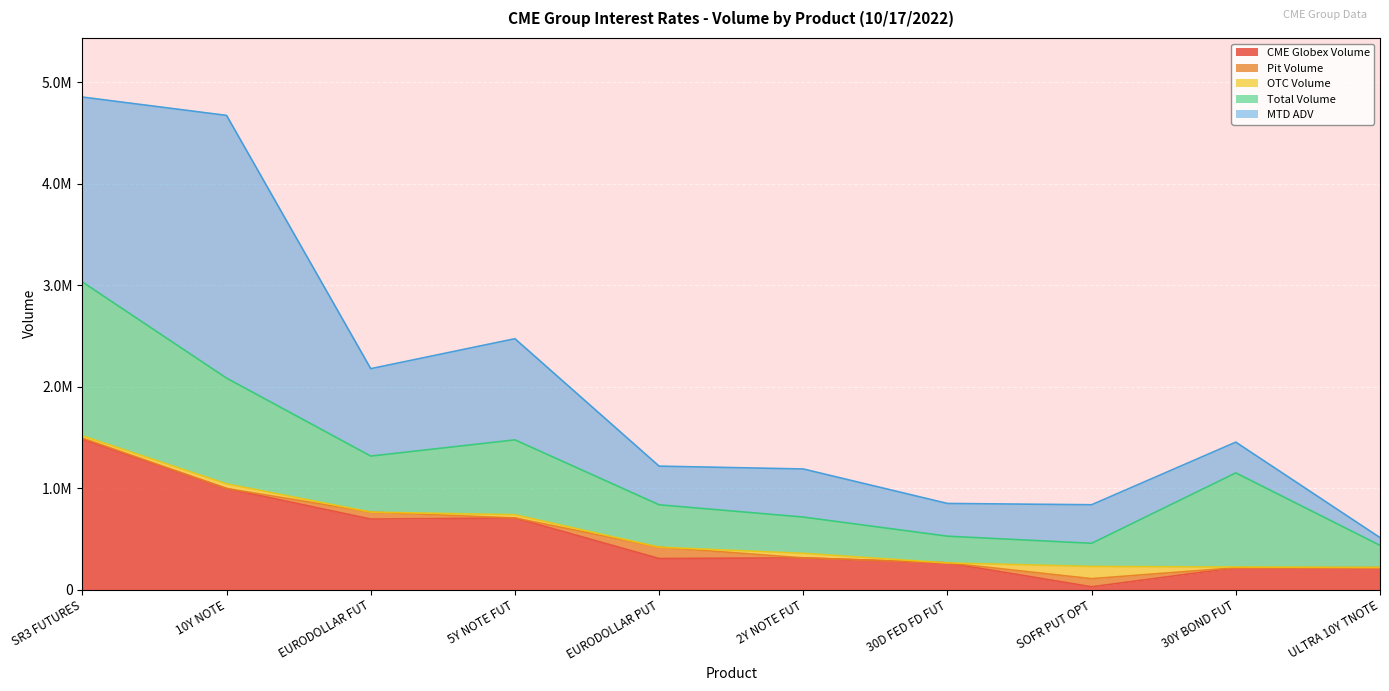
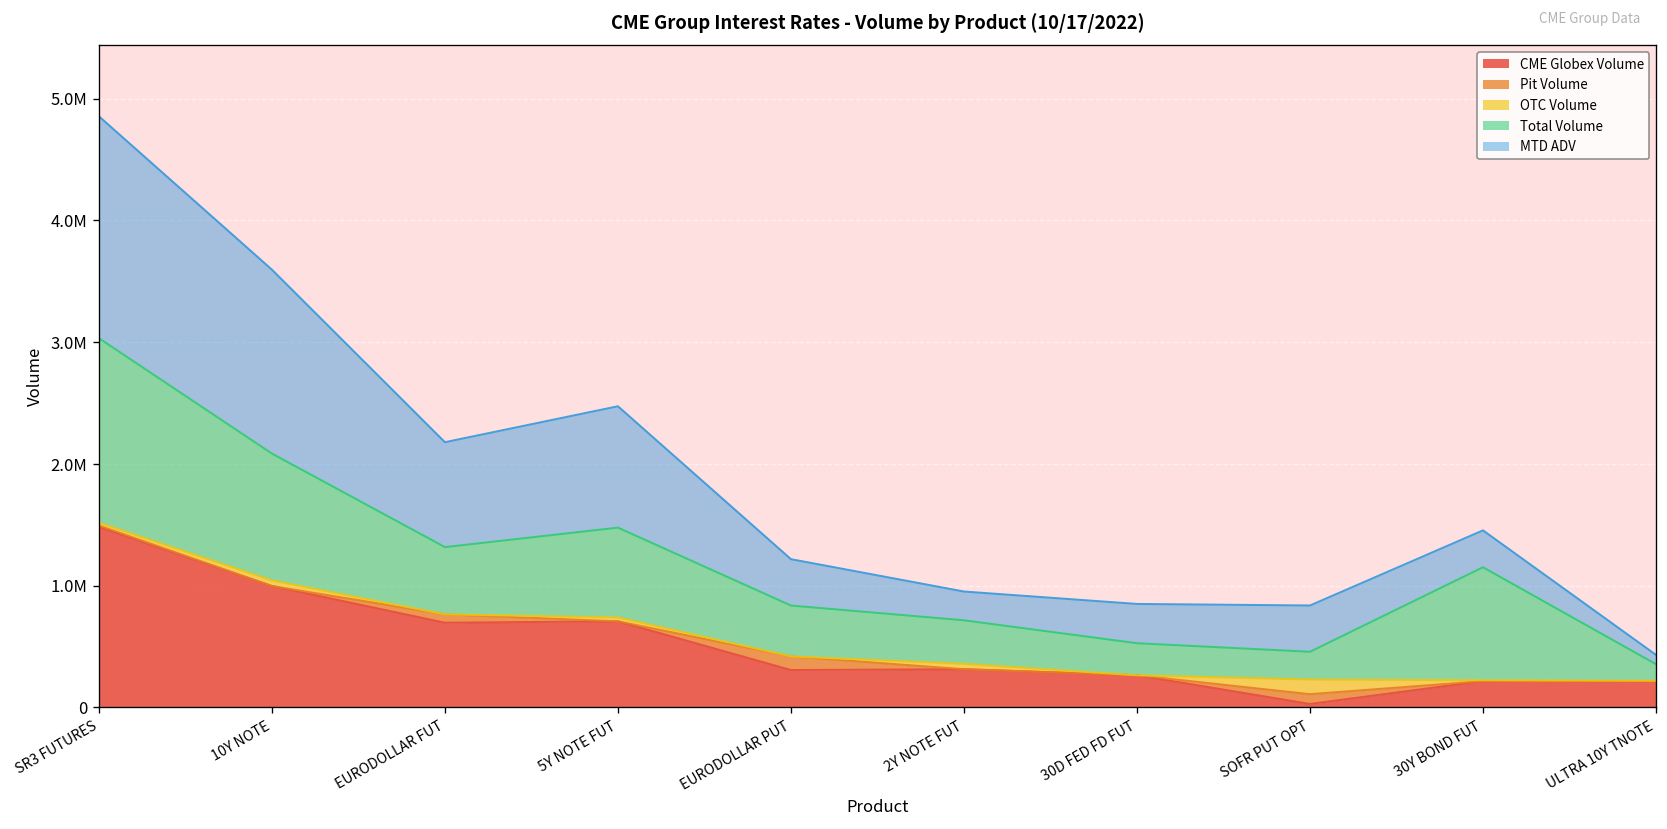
  {
    "OTC Volume": {
      "10Y NOTE": 50000,
      "5Y NOTE FUT": 30000,
      "2Y NOTE FUT": 40000,
      "SOFR PUT OPT": 120000
    },
    "Total Volume": {
      "SR3 FUTURES": 1520000,
      "10Y NOTE": 1040000,
      "EURODOLLAR FUT": 550000,
      "5Y NOTE FUT": 740000,
      "EURODOLLAR PUT": 420000,
      "2Y NOTE FUT": 360000,
      "30D FED FD FUT": 260000,
      "SOFR PUT OPT": 230000,
      "30Y BOND FUT": 930000,
-     "ULTRA 10Y TNOTE": 220000
+     "ULTRA 10Y TNOTE": 140000
    },
    "MTD ADV": {
      "SR3 FUTURES": 1820000,
-     "10Y NOTE": 2590000,
+     "10Y NOTE": 1510000,
      "EURODOLLAR FUT": 860000,
      "5Y NOTE FUT": 1000000,
      "EURODOLLAR PUT": 380000,
-     "2Y NOTE FUT": 470000,
+     "2Y NOTE FUT": 240000,
      "30D FED FD FUT": 320000,
      "SOFR PUT OPT": 380000,
      "30Y BOND FUT": 300000,
      "ULTRA 10Y TNOTE": 80000
    }
  }
